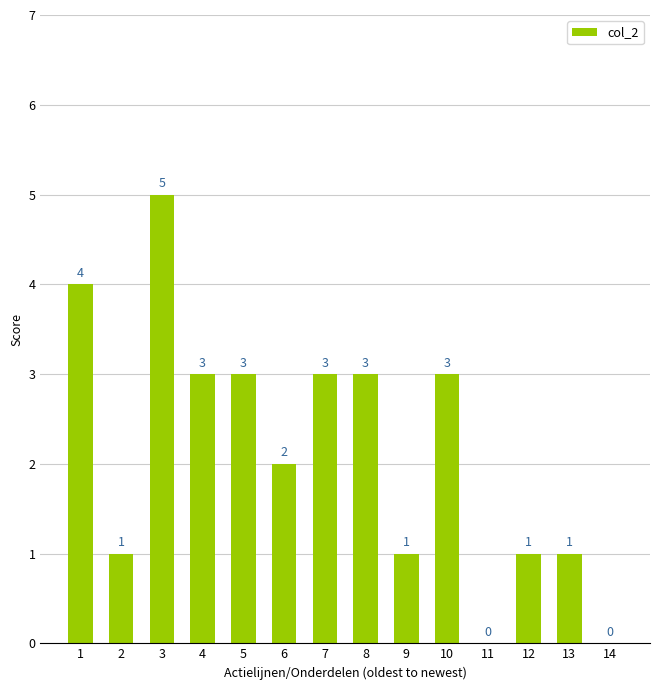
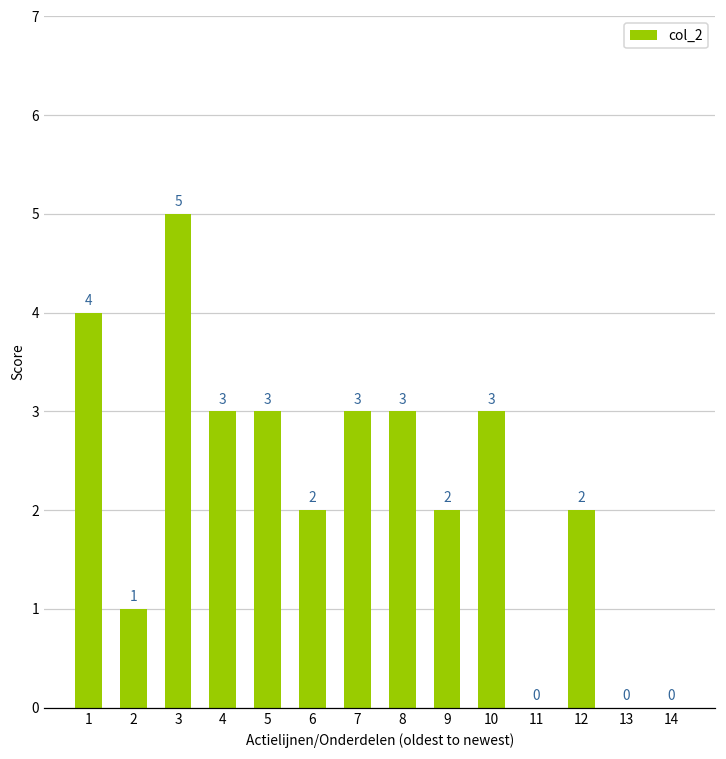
  {
    "1": 4,
    "2": 1,
    "3": 5,
    "4": 3,
    "5": 3,
    "6": 2,
    "7": 3,
    "8": 3,
-   "9": 1,
+   "9": 2,
    "10": 3,
    "11": 0,
-   "12": 1,
-   "13": 1,
+   "12": 2,
+   "13": 0,
    "14": 0
  }
